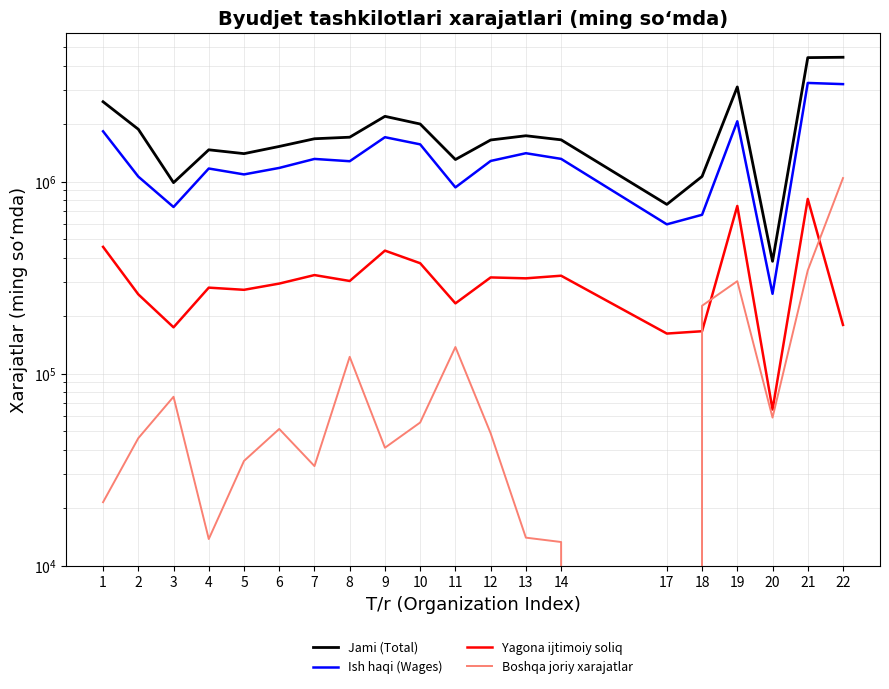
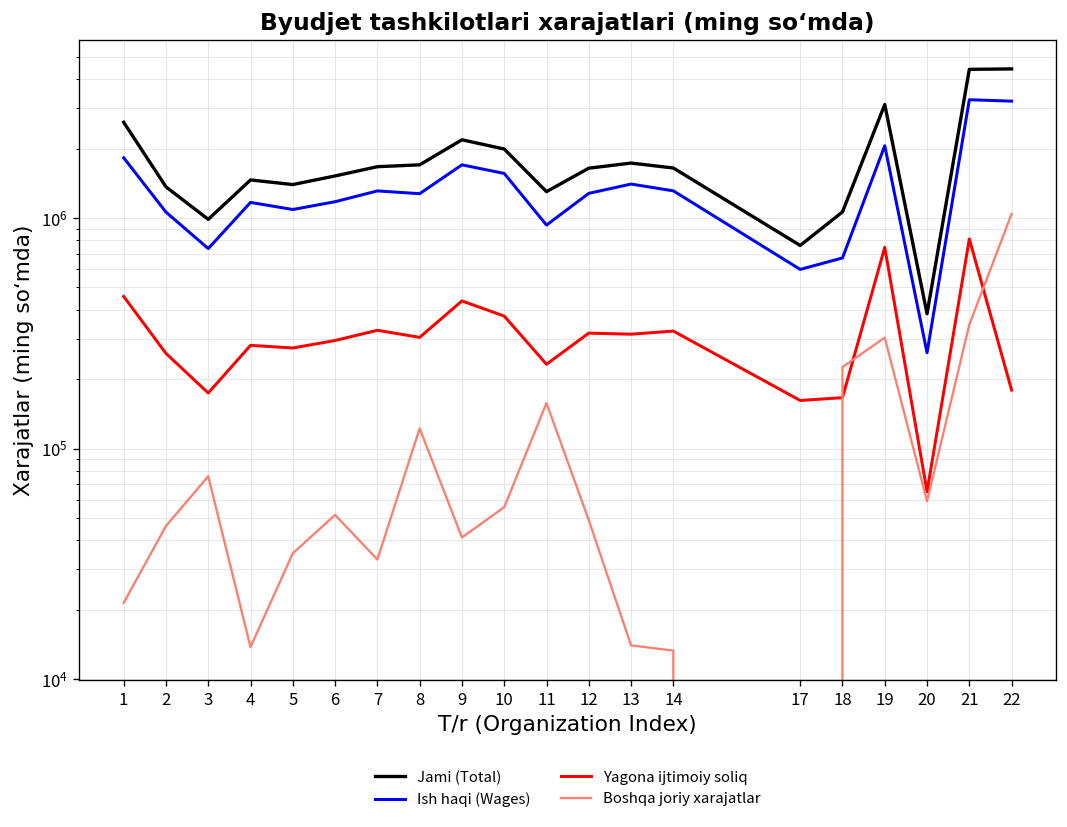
  {
    "Jami (Total)": {
      "1": 2600000,
-     "2": 1900000,
+     "2": 1400000,
      "3": 1000000,
      "4": 1500000,
      "5": 1400000,
      "6": 1500000,
      "7": 1700000,
      "8": 1700000,
      "9": 2200000,
      "10": 2000000,
      "11": 1300000,
      "12": 1600000,
      "13": 1700000,
      "14": 1600000,
      "17": 760000,
      "18": 1100000,
      "19": 3100000,
      "20": 380000,
      "21": 4400000,
      "22": 4400000
    },
    "Ish haqi (Wages)": {
      "1": 1800000,
      "2": 1100000,
      "3": 740000,
      "4": 1200000,
      "5": 1100000,
      "6": 1200000,
      "7": 1300000,
      "8": 1300000,
      "9": 1700000,
      "10": 1600000,
      "11": 900000,
      "12": 1300000,
      "13": 1400000,
      "14": 1300000,
      "17": 600000,
      "18": 670000,
      "19": 2100000,
      "20": 260000,
      "21": 3300000,
      "22": 3200000
    },
    "Yagona ijtimoiy soliq": {
      "1": 460000,
      "2": 260000,
      "3": 170000,
      "4": 280000,
      "5": 270000,
      "6": 290000,
      "7": 330000,
      "8": 300000,
      "9": 440000,
      "10": 380000,
      "11": 230000,
      "12": 320000,
      "13": 310000,
      "14": 320000,
      "17": 160000,
      "18": 170000,
      "19": 750000,
      "20": 65000,
      "21": 810000,
      "22": 180000
    },
    "Boshqa joriy xarajatlar": {
      "1": 21000,
      "2": 46000,
      "3": 76000,
      "4": 14000,
      "5": 35000,
      "6": 52000,
      "7": 33000,
      "8": 120000,
      "9": 41000,
      "10": 56000,
-     "11": 140000,
+     "11": 160000,
      "12": 49000,
      "13": 14000,
      "14": 13000,
      "18": 230000,
      "19": 300000,
      "20": 59000,
      "21": 340000,
      "22": 1000000
    }
  }
